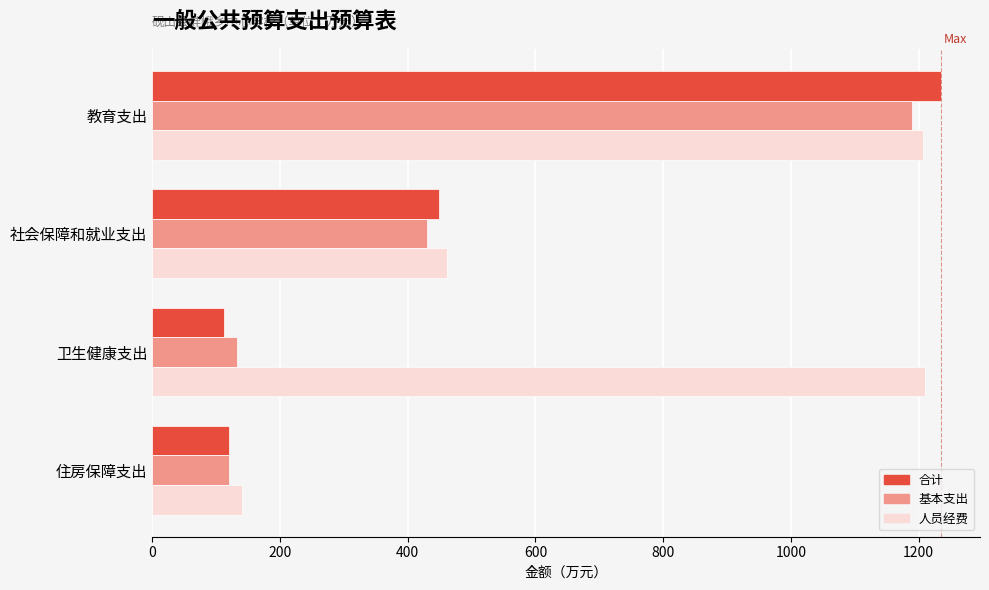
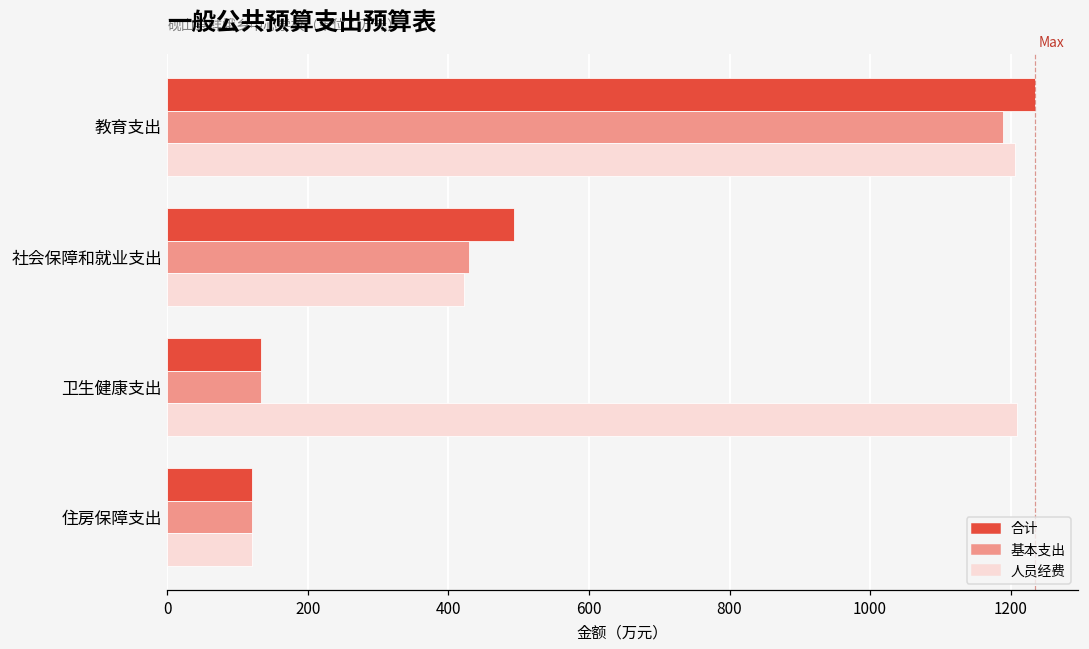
  {
    "合计": {
      "教育支出": 1230,
-     "社会保障和就业支出": 450,
-     "卫生健康支出": 110,
+     "社会保障和就业支出": 490,
+     "卫生健康支出": 130,
      "住房保障支出": 120
    },
    "基本支出": {
      "教育支出": 1190,
      "社会保障和就业支出": 430,
      "卫生健康支出": 130,
      "住房保障支出": 120
    },
    "人员经费": {
      "教育支出": 1210,
-     "社会保障和就业支出": 460,
+     "社会保障和就业支出": 420,
      "卫生健康支出": 1210,
-     "住房保障支出": 140
+     "住房保障支出": 120
    }
  }
